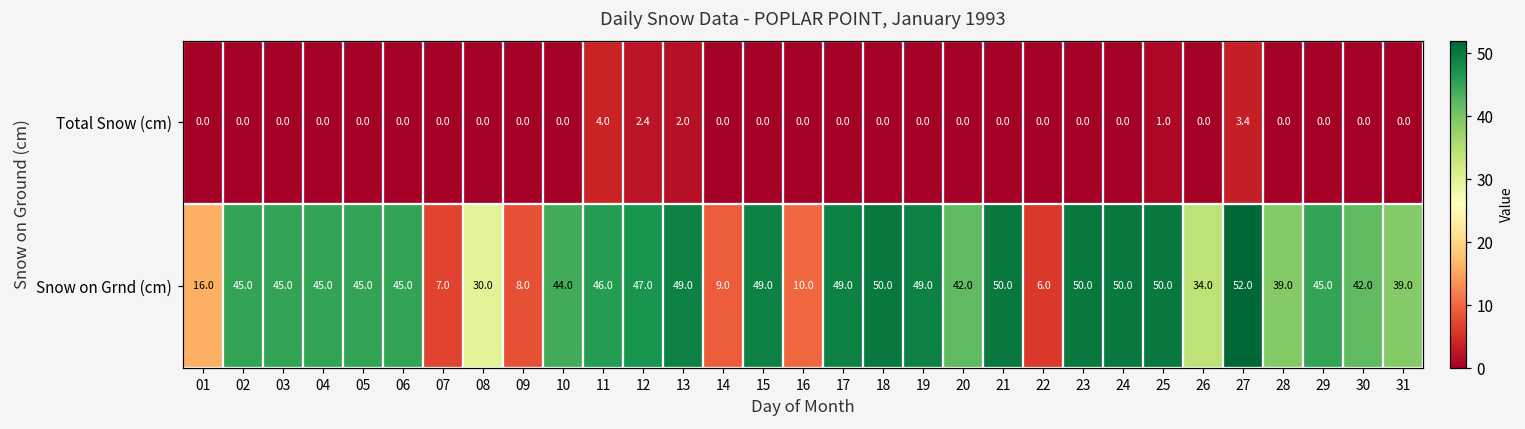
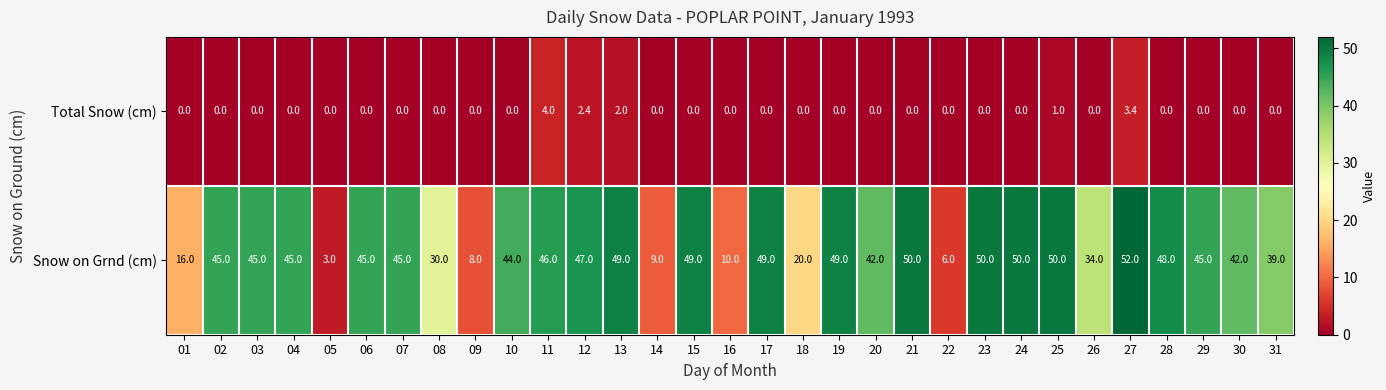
  {
    "Total Snow (cm)": {
      "01": 0.0,
      "02": 0.0,
      "03": 0.0,
      "04": 0.0,
      "05": 0.0,
      "06": 0.0,
      "07": 0.0,
      "08": 0.0,
      "09": 0.0,
      "10": 0.0,
      "11": 4.0,
      "12": 2.4,
      "13": 2.0,
      "14": 0.0,
      "15": 0.0,
      "16": 0.0,
      "17": 0.0,
      "18": 0.0,
      "19": 0.0,
      "20": 0.0,
      "21": 0.0,
      "22": 0.0,
      "23": 0.0,
      "24": 0.0,
      "25": 1.0,
      "26": 0.0,
      "27": 3.4,
      "28": 0.0,
      "29": 0.0,
      "30": 0.0,
      "31": 0.0
    },
    "Snow on Grnd (cm)": {
      "01": 16.0,
      "02": 45.0,
      "03": 45.0,
      "04": 45.0,
-     "05": 45.0,
+     "05": 3.0,
      "06": 45.0,
-     "07": 7.0,
+     "07": 45.0,
      "08": 30.0,
      "09": 8.0,
      "10": 44.0,
      "11": 46.0,
      "12": 47.0,
      "13": 49.0,
      "14": 9.0,
      "15": 49.0,
      "16": 10.0,
      "17": 49.0,
-     "18": 50.0,
+     "18": 20.0,
      "19": 49.0,
      "20": 42.0,
      "21": 50.0,
      "22": 6.0,
      "23": 50.0,
      "24": 50.0,
      "25": 50.0,
      "26": 34.0,
      "27": 52.0,
-     "28": 39.0,
+     "28": 48.0,
      "29": 45.0,
      "30": 42.0,
      "31": 39.0
    }
  }
